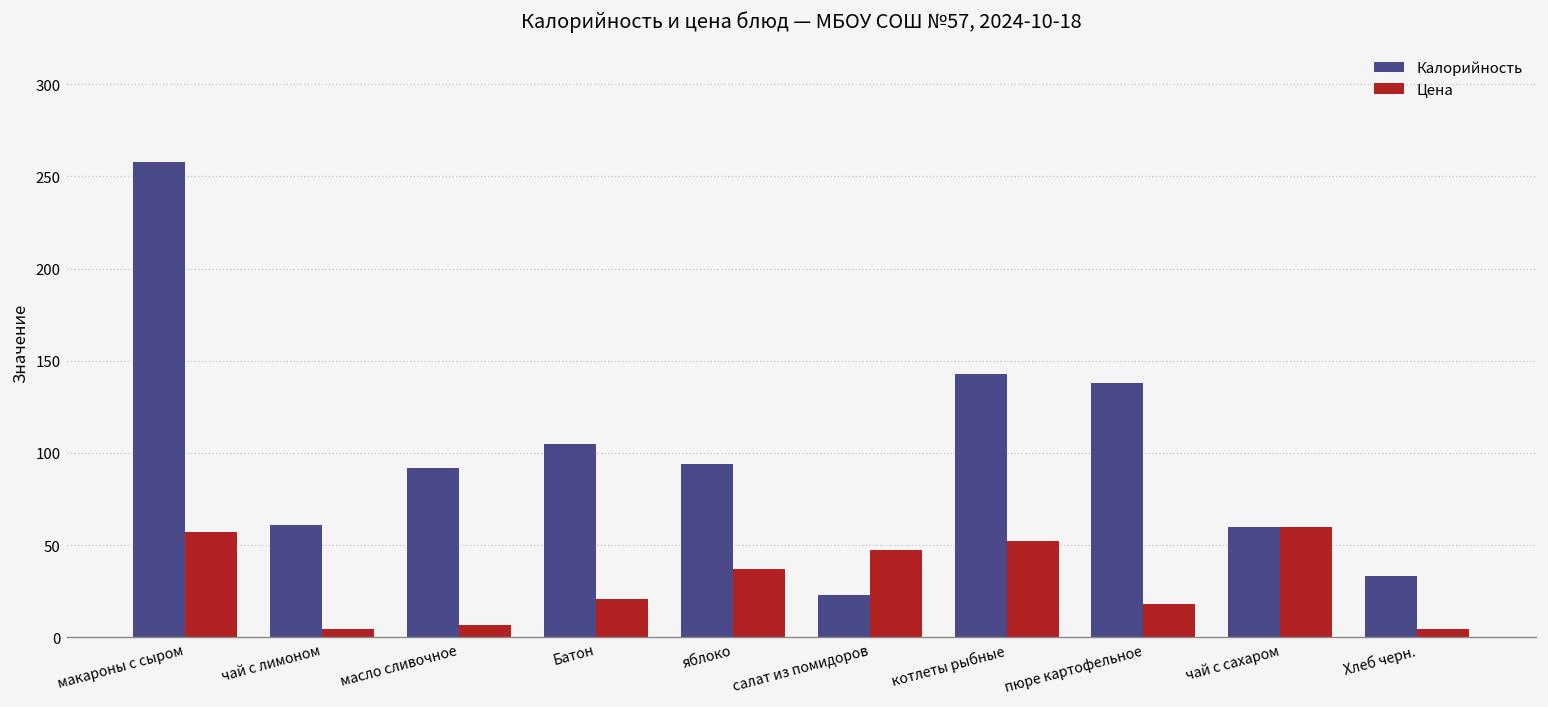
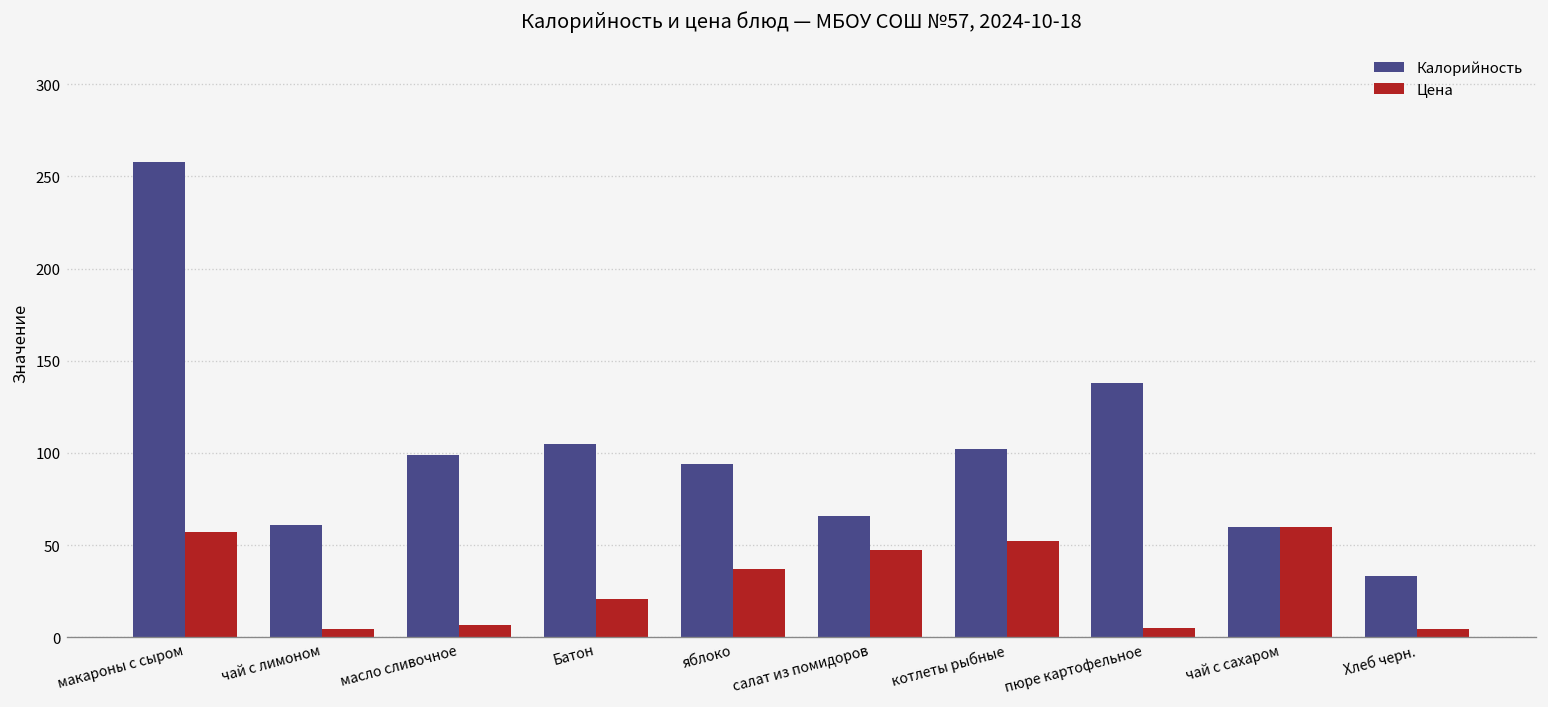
  {
    "Калорийность": {
      "макароны с сыром": 258,
      "чай с лимоном": 61,
-     "масло сливочное": 92,
+     "масло сливочное": 99,
      "Батон": 105,
      "яблоко": 94,
-     "салат из помидоров": 23,
-     "котлеты рыбные": 143,
+     "салат из помидоров": 66,
+     "котлеты рыбные": 102,
      "пюре картофельное": 138,
      "чай с сахаром": 60,
      "Хлеб черн.": 33
    },
    "Цена": {
      "макароны с сыром": 57,
      "чай с лимоном": 4,
      "масло сливочное": 7,
      "Батон": 21,
      "яблоко": 37,
      "салат из помидоров": 47,
      "котлеты рыбные": 52,
-     "пюре картофельное": 18,
+     "пюре картофельное": 5,
      "чай с сахаром": 60,
      "Хлеб черн.": 4
    }
  }
